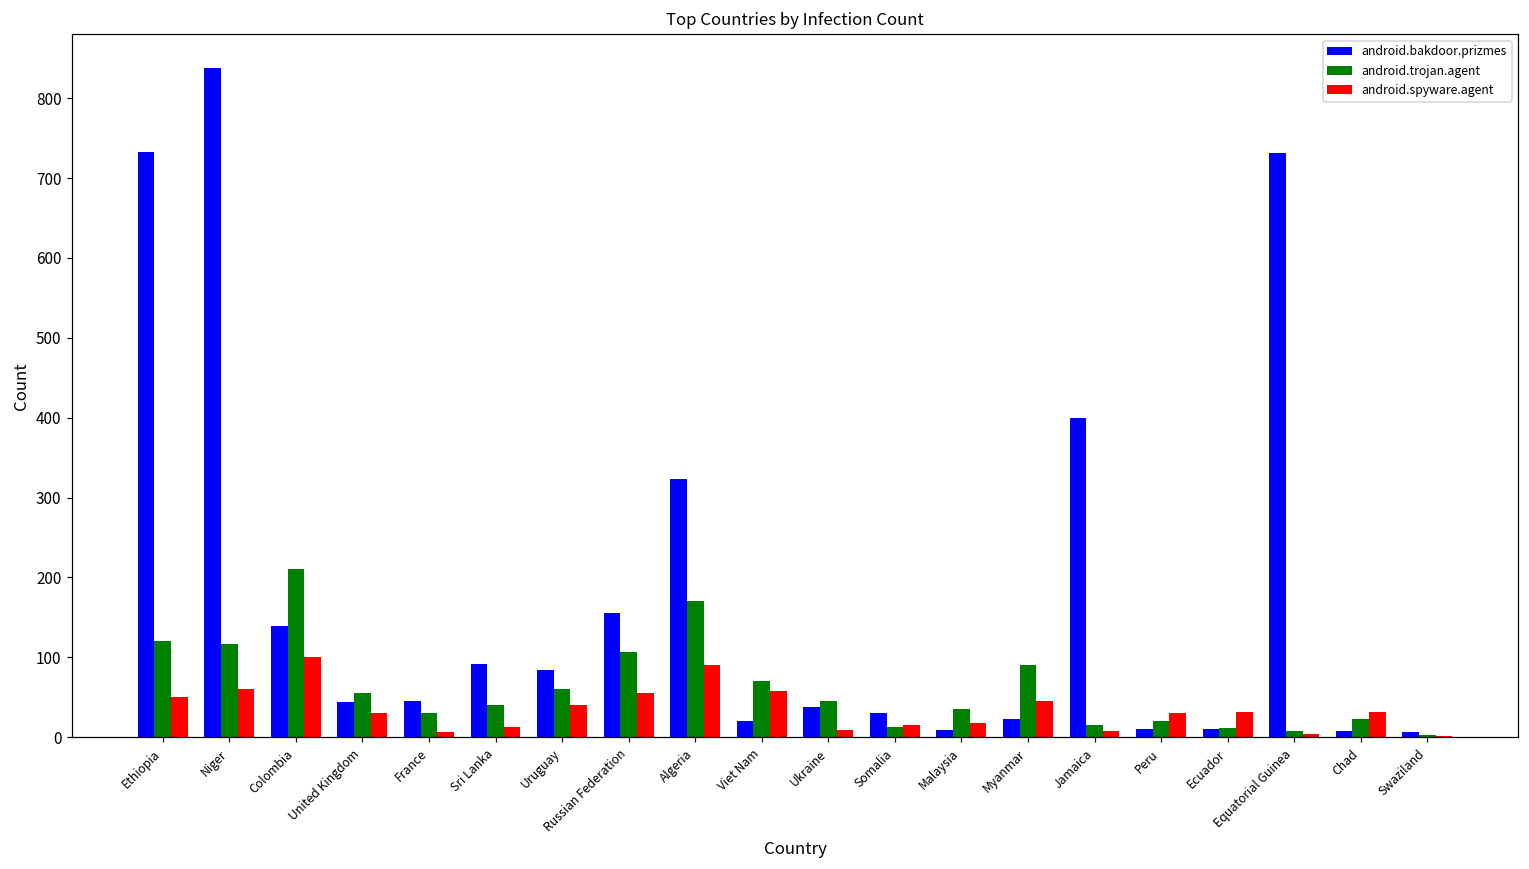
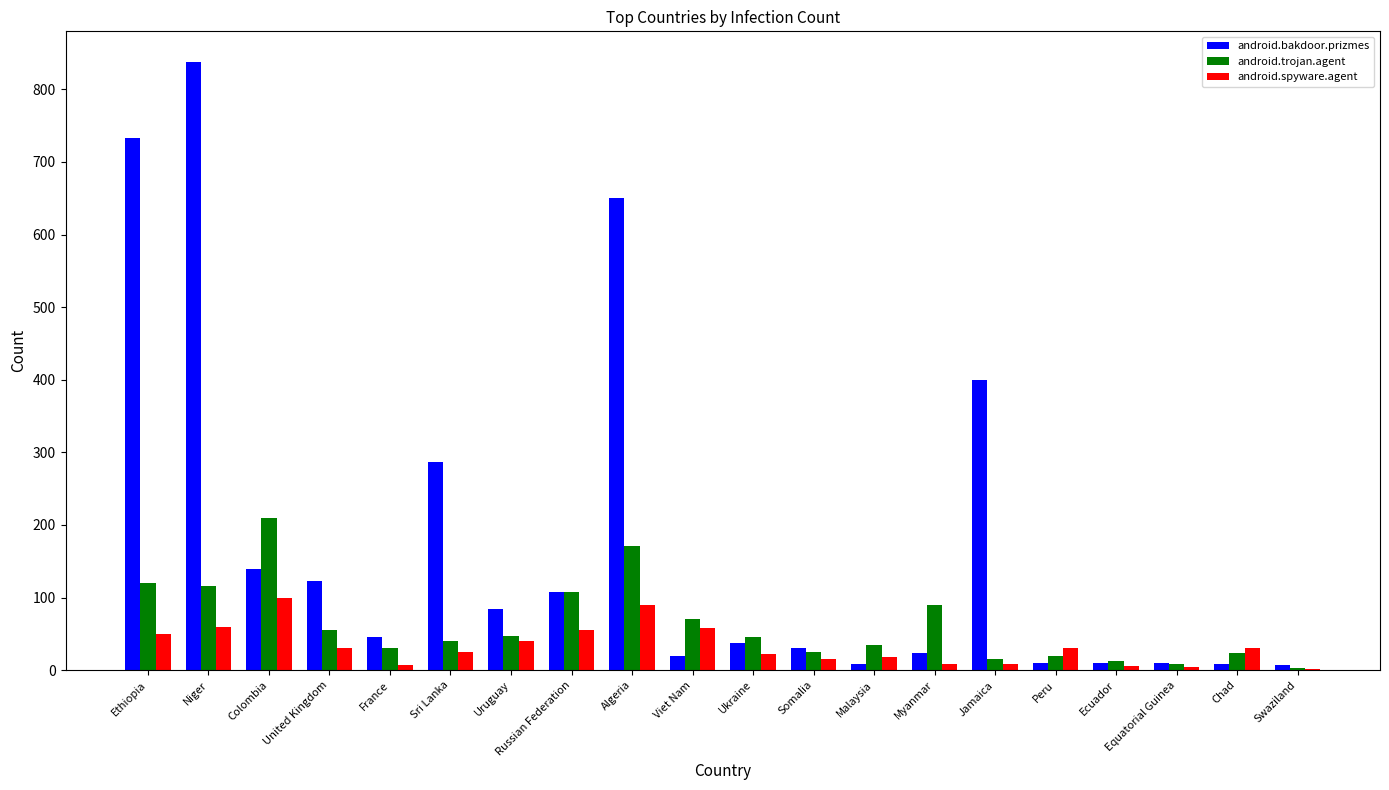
  {
    "android.bakdoor.prizmes": {
      "Ethiopia": 730,
      "Niger": 840,
      "Colombia": 140,
-     "United Kingdom": 40,
+     "United Kingdom": 120,
      "France": 50,
-     "Sri Lanka": 90,
+     "Sri Lanka": 290,
      "Uruguay": 80,
-     "Russian Federation": 160,
-     "Algeria": 320,
+     "Russian Federation": 110,
+     "Algeria": 650,
      "Viet Nam": 20,
      "Ukraine": 40,
      "Somalia": 30,
      "Malaysia": 10,
      "Myanmar": 20,
      "Jamaica": 400,
      "Peru": 10,
      "Ecuador": 10,
-     "Equatorial Guinea": 730,
+     "Equatorial Guinea": 10,
      "Chad": 10,
      "Swaziland": 10
    },
    "android.trojan.agent": {
      "Ethiopia": 120,
      "Niger": 120,
      "Colombia": 210,
      "United Kingdom": 60,
      "France": 30,
      "Sri Lanka": 40,
-     "Uruguay": 60,
+     "Uruguay": 50,
      "Russian Federation": 110,
      "Algeria": 170,
      "Viet Nam": 70,
      "Ukraine": 50,
-     "Somalia": 10,
+     "Somalia": 30,
      "Malaysia": 40,
      "Myanmar": 90,
      "Jamaica": 20,
      "Peru": 20,
      "Ecuador": 10,
      "Equatorial Guinea": 10,
      "Chad": 20
    },
    "android.spyware.agent": {
      "Ethiopia": 50,
      "Niger": 60,
      "Colombia": 100,
      "United Kingdom": 30,
      "France": 10,
-     "Sri Lanka": 10,
+     "Sri Lanka": 30,
      "Uruguay": 40,
      "Russian Federation": 60,
      "Algeria": 90,
      "Viet Nam": 60,
-     "Ukraine": 10,
+     "Ukraine": 20,
      "Somalia": 20,
      "Malaysia": 20,
-     "Myanmar": 50,
+     "Myanmar": 10,
      "Jamaica": 10,
      "Peru": 30,
-     "Ecuador": 30,
+     "Ecuador": 10,
      "Equatorial Guinea": 0,
      "Chad": 30
    }
  }
